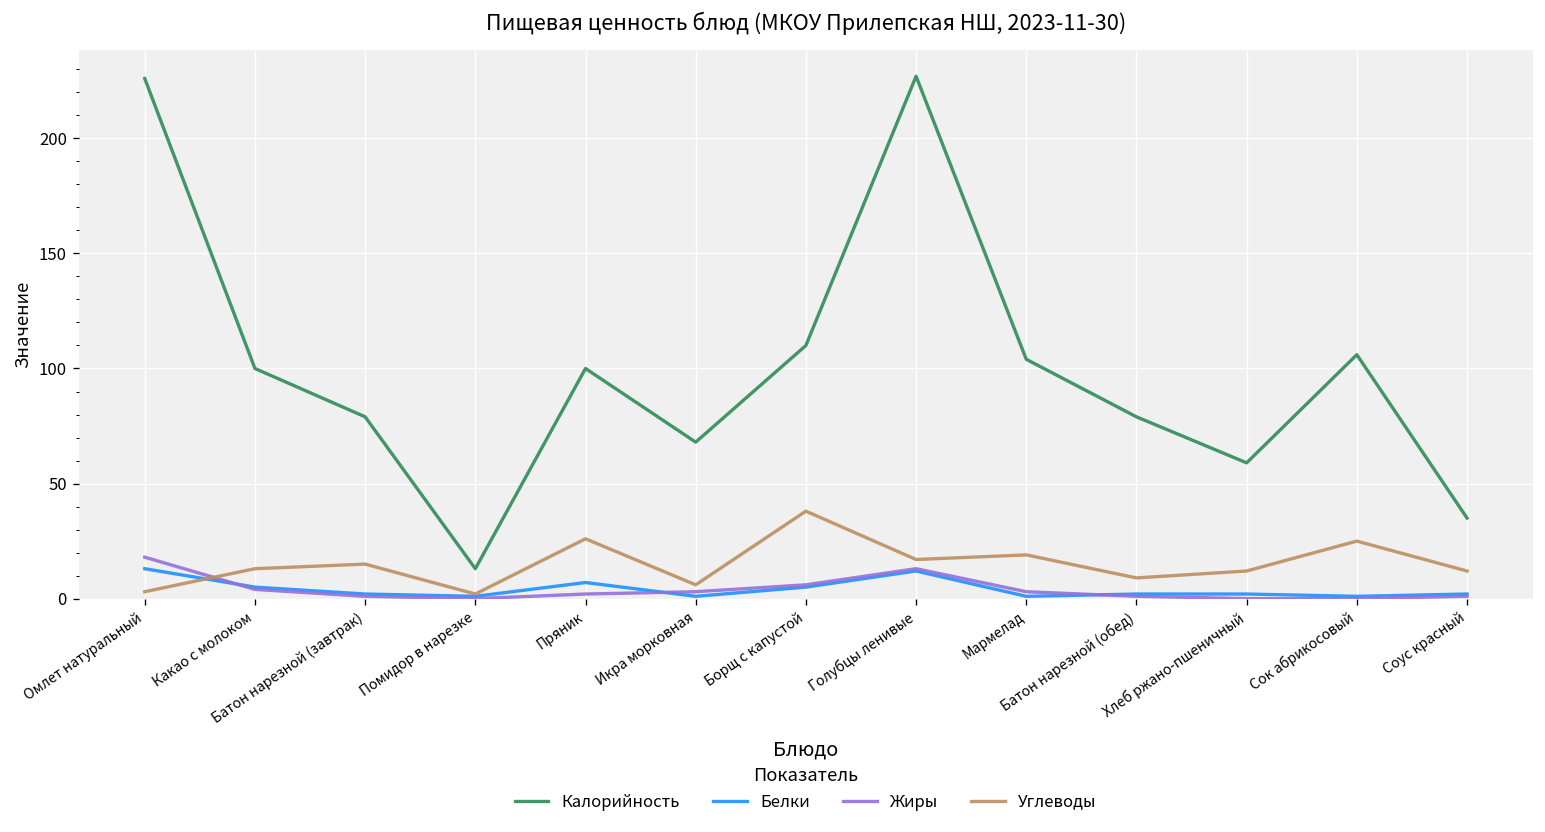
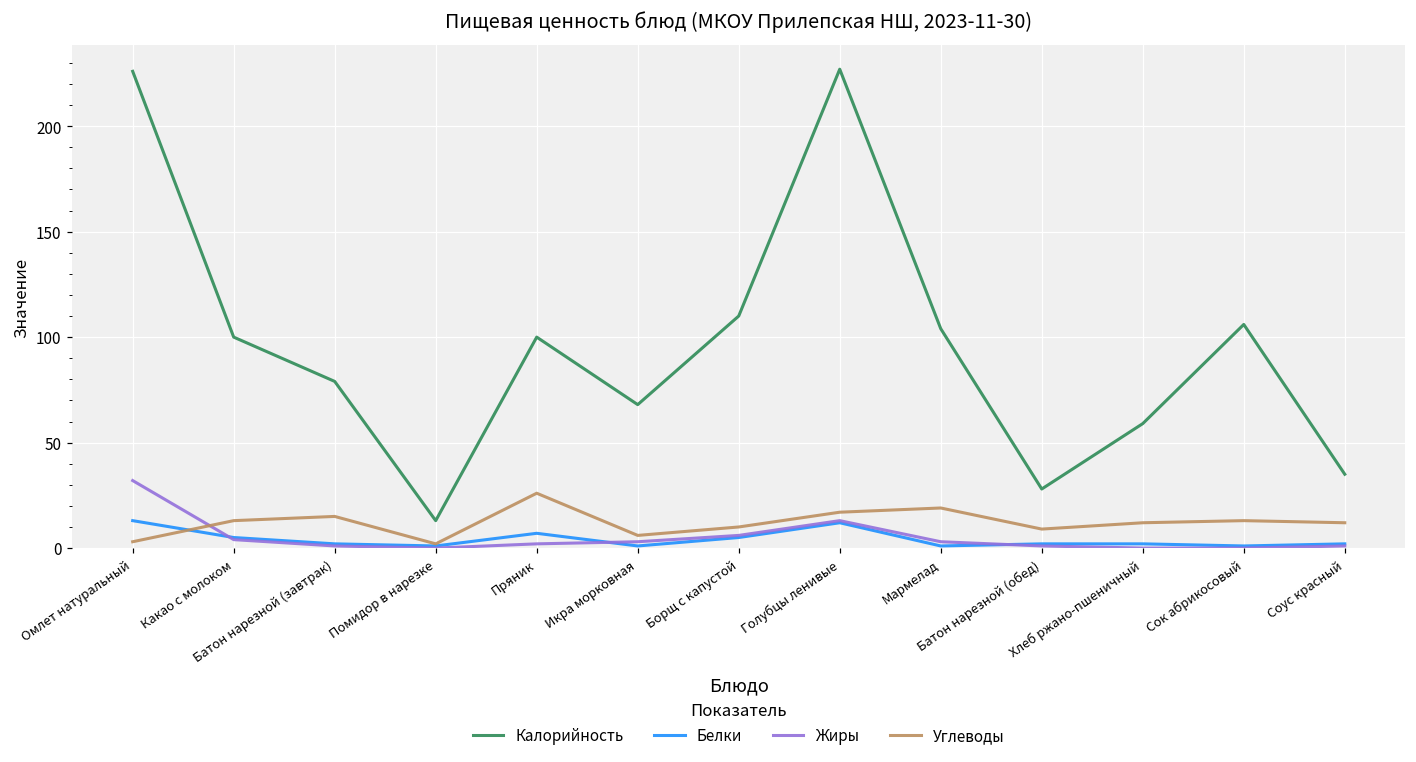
  {
    "Калорийность": {
      "Омлет натуральный": 226,
      "Какао с молоком": 100,
      "Батон нарезной (завтрак)": 79,
      "Помидор в нарезке": 13,
      "Пряник": 100,
      "Икра морковная": 68,
      "Борщ с капустой": 110,
      "Голубцы ленивые": 227,
      "Мармелад": 104,
-     "Батон нарезной (обед)": 79,
+     "Батон нарезной (обед)": 28,
      "Хлеб ржано-пшеничный": 59,
      "Сок абрикосовый": 106,
      "Соус красный": 35
    },
    "Белки": {
      "Омлет натуральный": 13,
      "Пряник": 7,
      "Икра морковная": 1,
      "Мармелад": 1,
      "Хлеб ржано-пшеничный": 2
    },
    "Жиры": {
-     "Омлет натуральный": 18,
+     "Омлет натуральный": 32,
      "Пряник": 2,
      "Икра морковная": 3,
      "Мармелад": 3,
      "Хлеб ржано-пшеничный": 0
    },
    "Углеводы": {
      "Омлет натуральный": 3,
      "Какао с молоком": 13,
      "Батон нарезной (завтрак)": 15,
      "Пряник": 26,
      "Икра морковная": 6,
-     "Борщ с капустой": 38,
+     "Борщ с капустой": 10,
      "Голубцы ленивые": 17,
      "Мармелад": 19,
      "Батон нарезной (обед)": 9,
      "Хлеб ржано-пшеничный": 12,
-     "Сок абрикосовый": 25,
+     "Сок абрикосовый": 13,
      "Соус красный": 12
    }
  }
